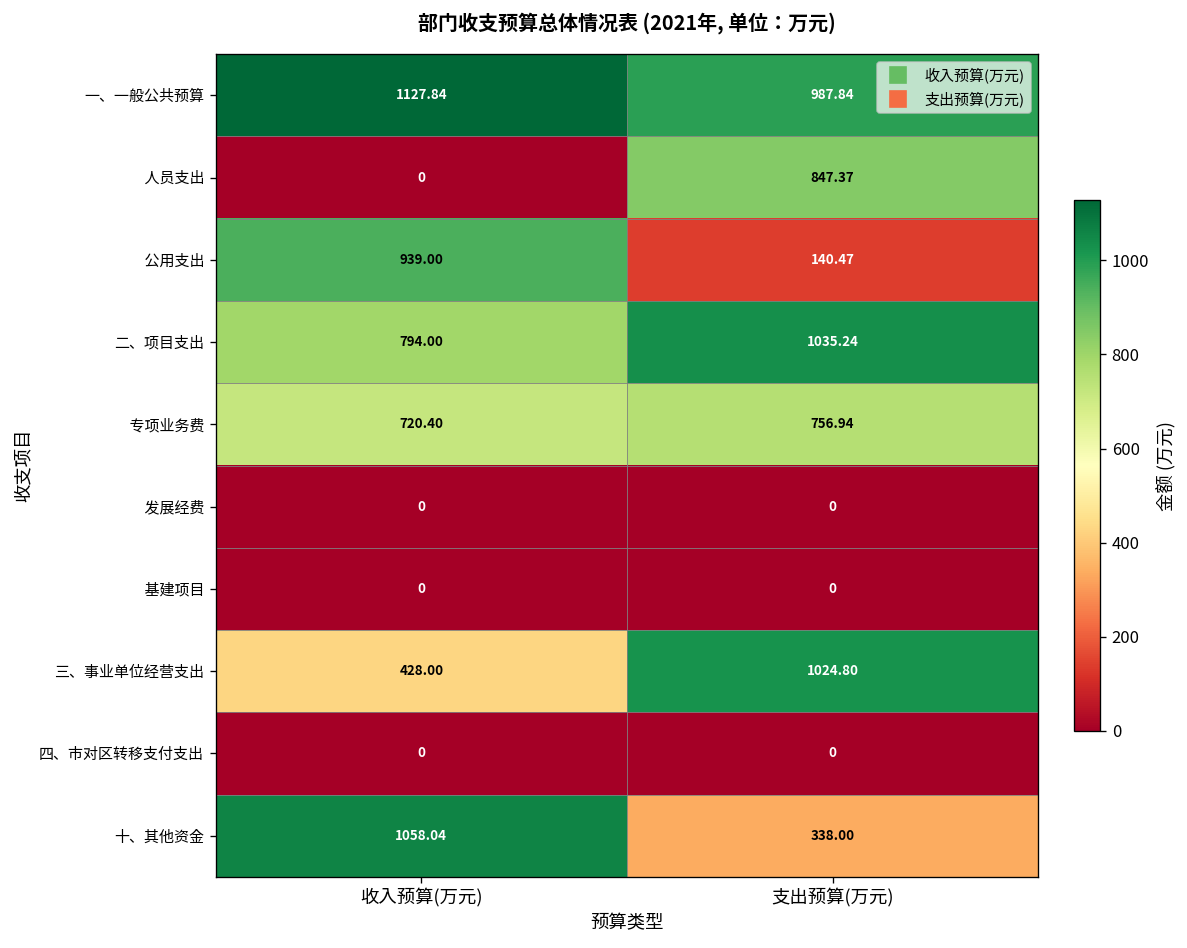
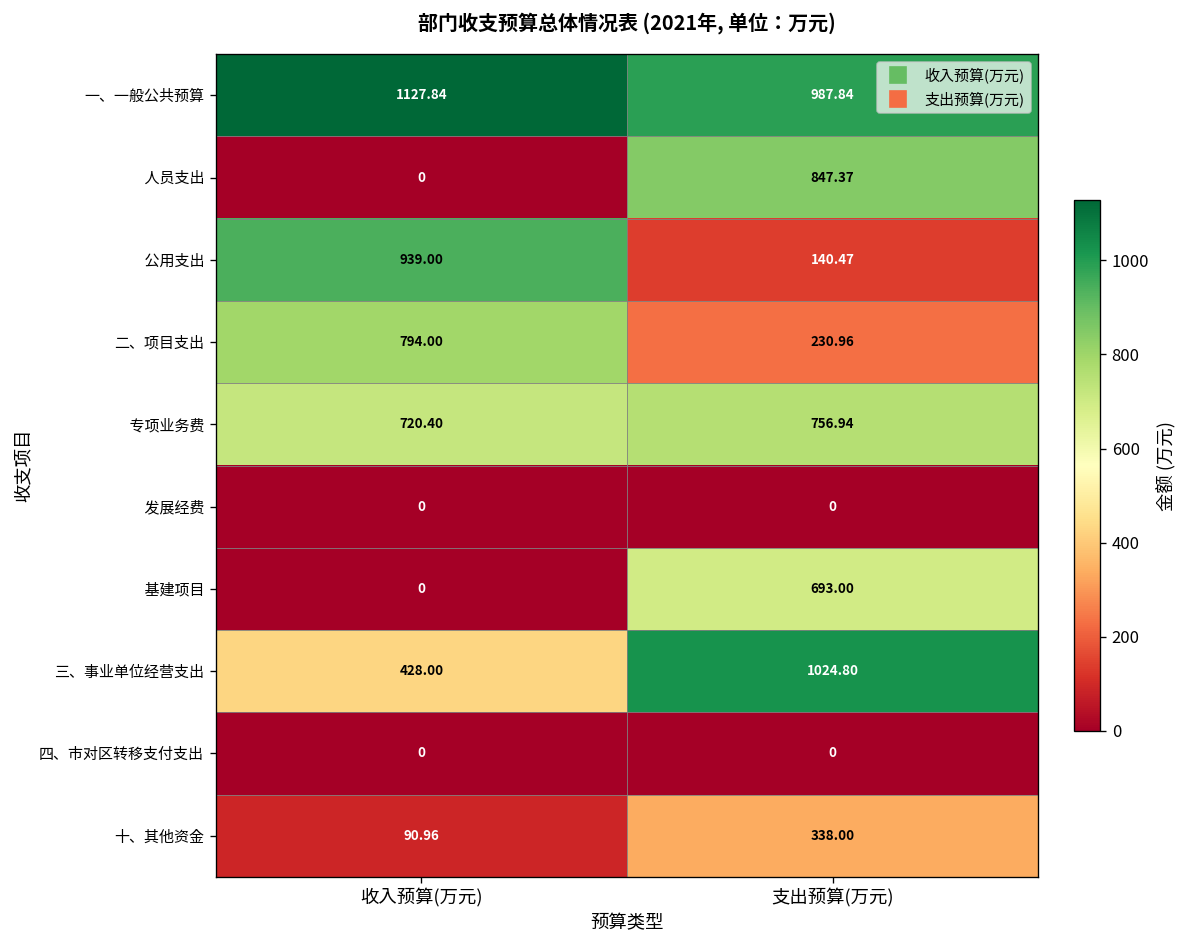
  {
    "一、一般公共预算": {
      "收入预算(万元)": 1127.84,
      "支出预算(万元)": 987.84
    },
    "人员支出": {
      "收入预算(万元)": 0,
      "支出预算(万元)": 847.37
    },
    "公用支出": {
      "收入预算(万元)": 939.00,
      "支出预算(万元)": 140.47
    },
    "二、项目支出": {
      "收入预算(万元)": 794.00,
-     "支出预算(万元)": 1035.24
+     "支出预算(万元)": 230.96
    },
    "专项业务费": {
      "收入预算(万元)": 720.40,
      "支出预算(万元)": 756.94
    },
    "发展经费": {
      "收入预算(万元)": 0,
      "支出预算(万元)": 0
    },
    "基建项目": {
      "收入预算(万元)": 0,
-     "支出预算(万元)": 0
+     "支出预算(万元)": 693.00
    },
    "三、事业单位经营支出": {
      "收入预算(万元)": 428.00,
      "支出预算(万元)": 1024.80
    },
    "四、市对区转移支付支出": {
      "收入预算(万元)": 0,
      "支出预算(万元)": 0
    },
    "十、其他资金": {
-     "收入预算(万元)": 1058.04,
+     "收入预算(万元)": 90.96,
      "支出预算(万元)": 338.00
    }
  }
